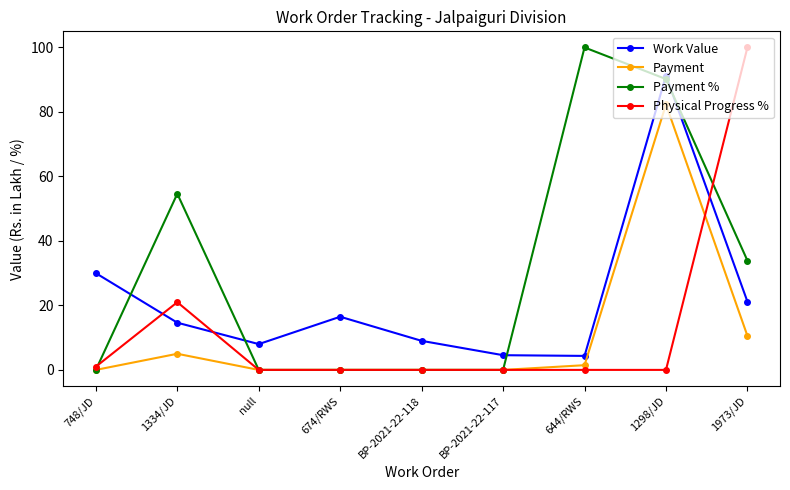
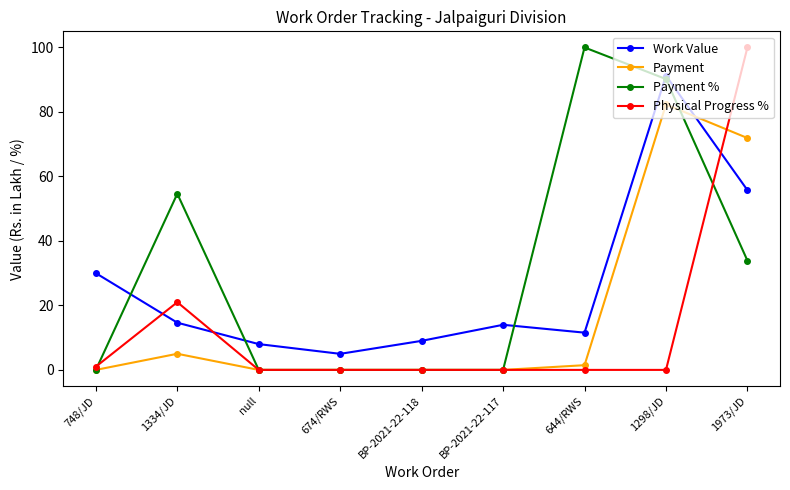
  {
    "Work Value": {
      "748/JD": 30,
      "1334/JD": 15,
      "null": 8,
-     "674/RWS": 16,
+     "674/RWS": 5,
      "BP-2021-22-118": 9,
-     "BP-2021-22-117": 5,
-     "644/RWS": 4,
-     "1973/JD": 21
+     "BP-2021-22-117": 14,
+     "644/RWS": 12,
+     "1973/JD": 56
    },
    "Payment": {
      "1334/JD": 5,
      "644/RWS": 1,
-     "1973/JD": 11
+     "1973/JD": 72
    },
    "Payment %": {
      "1334/JD": 55,
      "644/RWS": 100,
      "1973/JD": 34
    },
    "Physical Progress %": {
      "748/JD": 1,
      "1334/JD": 21,
      "644/RWS": 0,
      "1298/JD": 0
    }
  }
